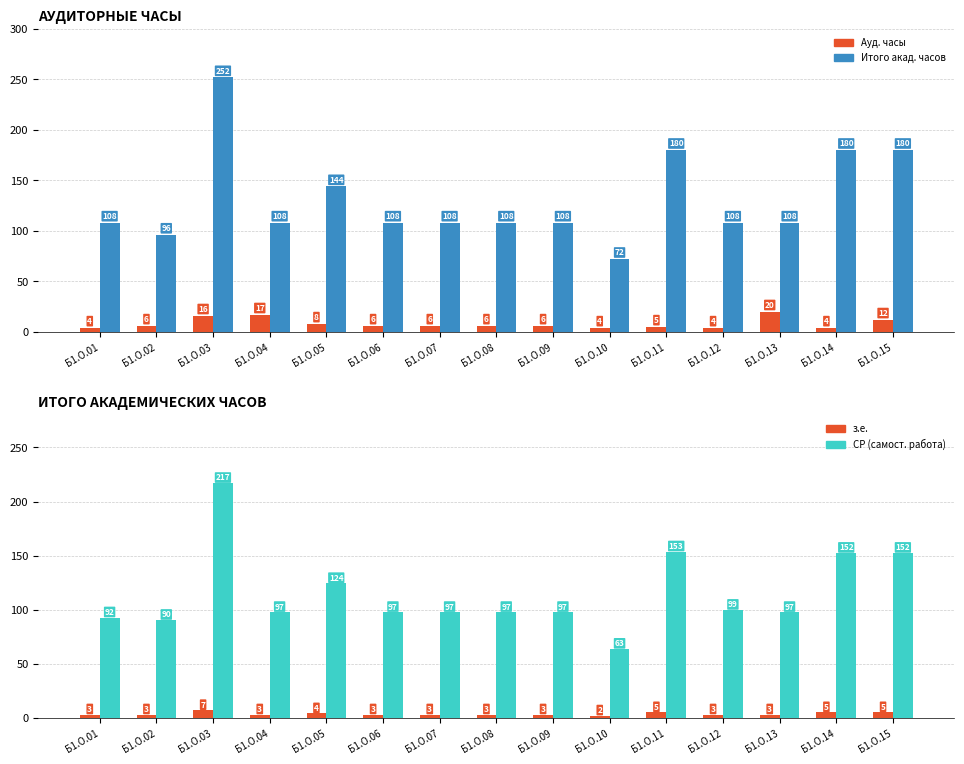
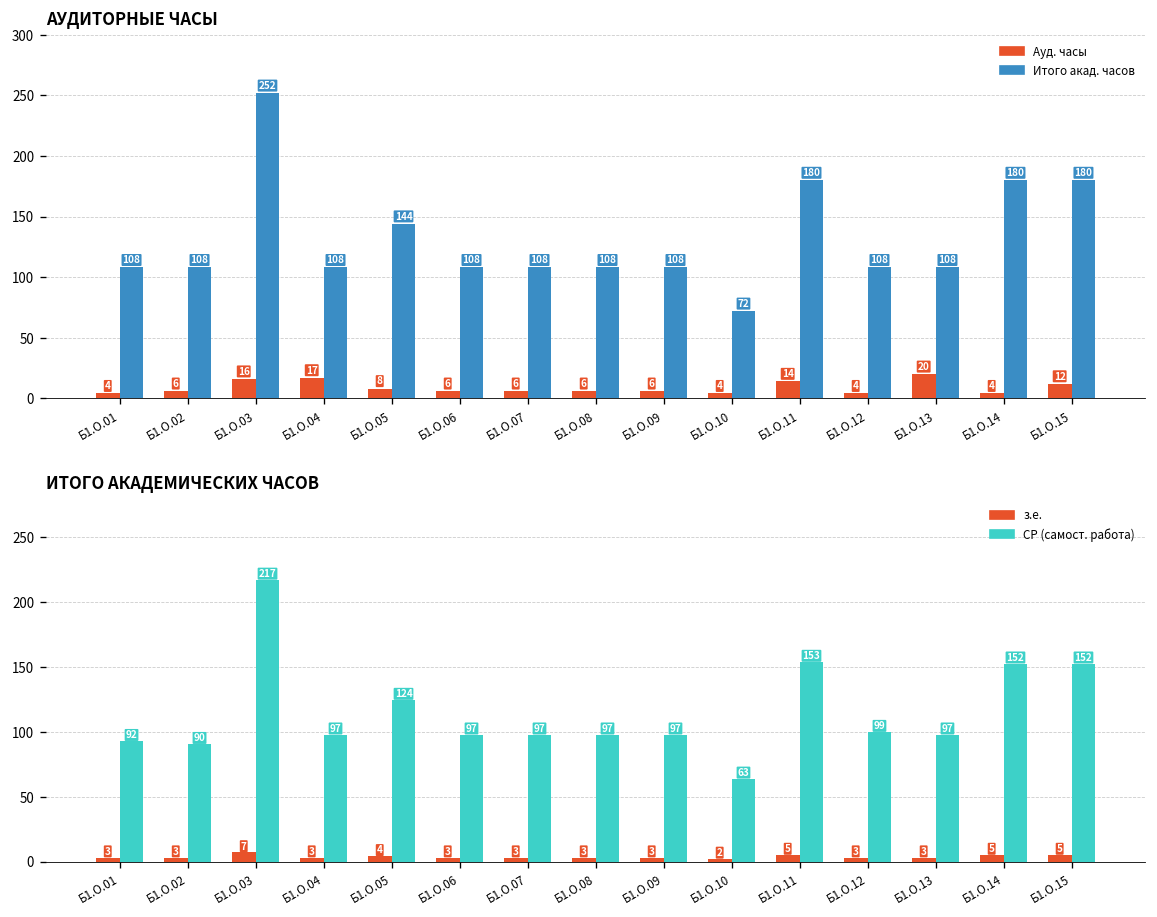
  {
    "АУДИТОРНЫЕ ЧАСЫ": {
      "Ауд. часы": {
-       "Б1.О.11": 5
+       "Б1.О.11": 14
      },
      "Итого акад. часов": {
-       "Б1.О.02": 96
+       "Б1.О.02": 108
      }
    }
  }
